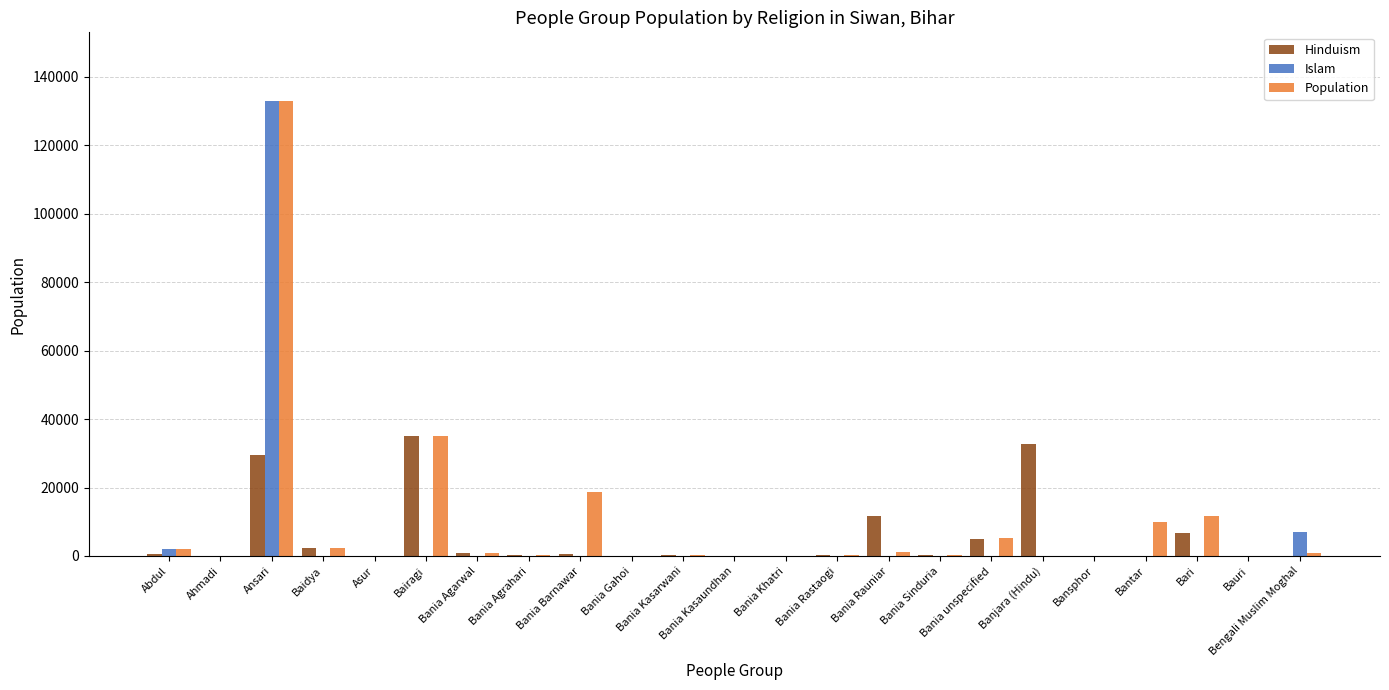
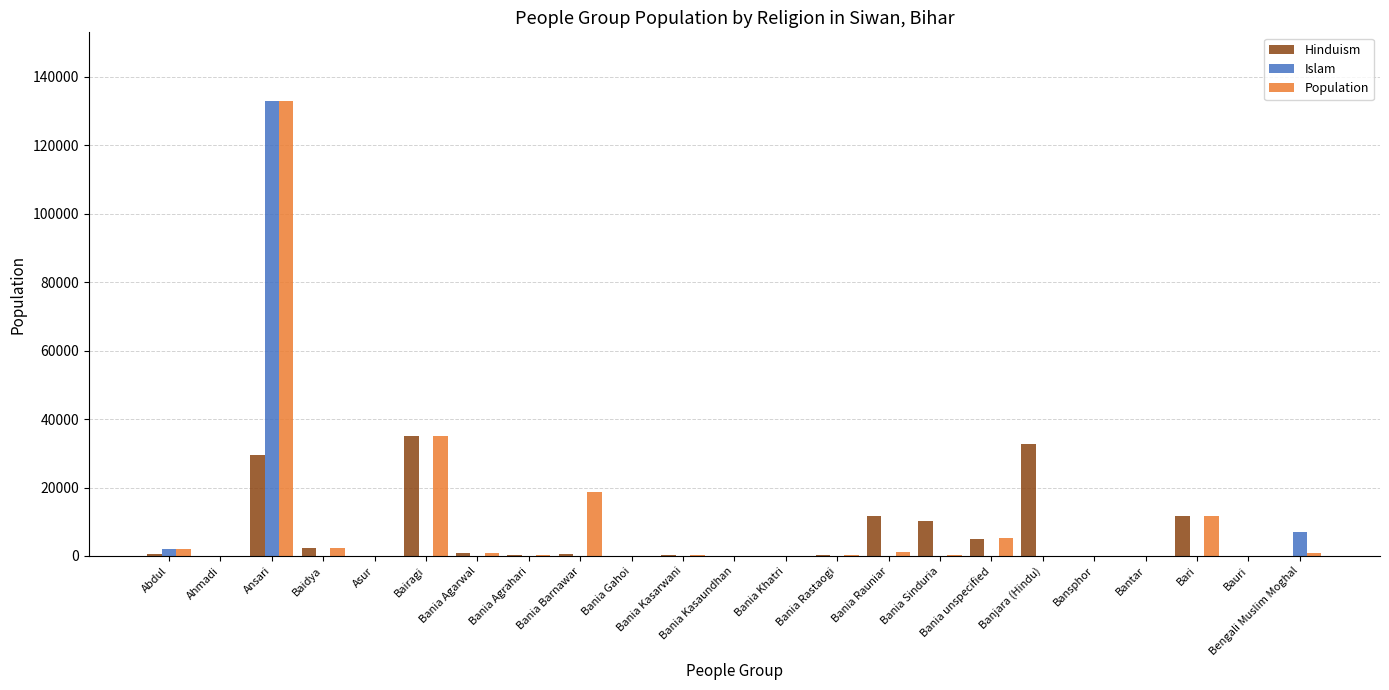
  {
    "Hinduism": {
      "Ansari": 30000,
      "Baidya": 2000,
      "Bairagi": 35000,
      "Bania Agarwal": 1000,
      "Bania Rauniar": 12000,
-     "Bania Sinduria": 0,
+     "Bania Sinduria": 10000,
      "Bania unspecified": 5000,
      "Banjara (Hindu)": 33000,
-     "Bari": 7000
+     "Bari": 12000
    },
    "Islam": {
      "Abdul": 2000,
      "Ansari": 133000,
      "Baidya": 0,
      "Asur": 0,
      "Bairagi": 0,
      "Bania Agarwal": 0,
      "Bania Agrahari": 0,
      "Bania Barnawar": 0,
      "Bania Gahoi": 0,
      "Bania Kasarwani": 0,
      "Bania Kasaundhan": 0,
      "Bania Khatri": 0,
      "Bania Rastaogi": 0,
      "Bania Rauniar": 0,
      "Bania Sinduria": 0,
      "Bania unspecified": 0,
      "Bansphor": 0,
      "Bantar": 0,
      "Bari": 0,
      "Bauri": 0,
      "Bengali Muslim Moghal": 7000
    },
    "Population": {
      "Abdul": 2000,
      "Ansari": 133000,
      "Baidya": 2000,
      "Bairagi": 35000,
      "Bania Agarwal": 1000,
      "Bania Barnawar": 19000,
      "Bania Rauniar": 1000,
      "Bania unspecified": 5000,
-     "Bantar": 10000,
+     "Bantar": 0,
      "Bari": 12000,
      "Bengali Muslim Moghal": 1000
    }
  }
